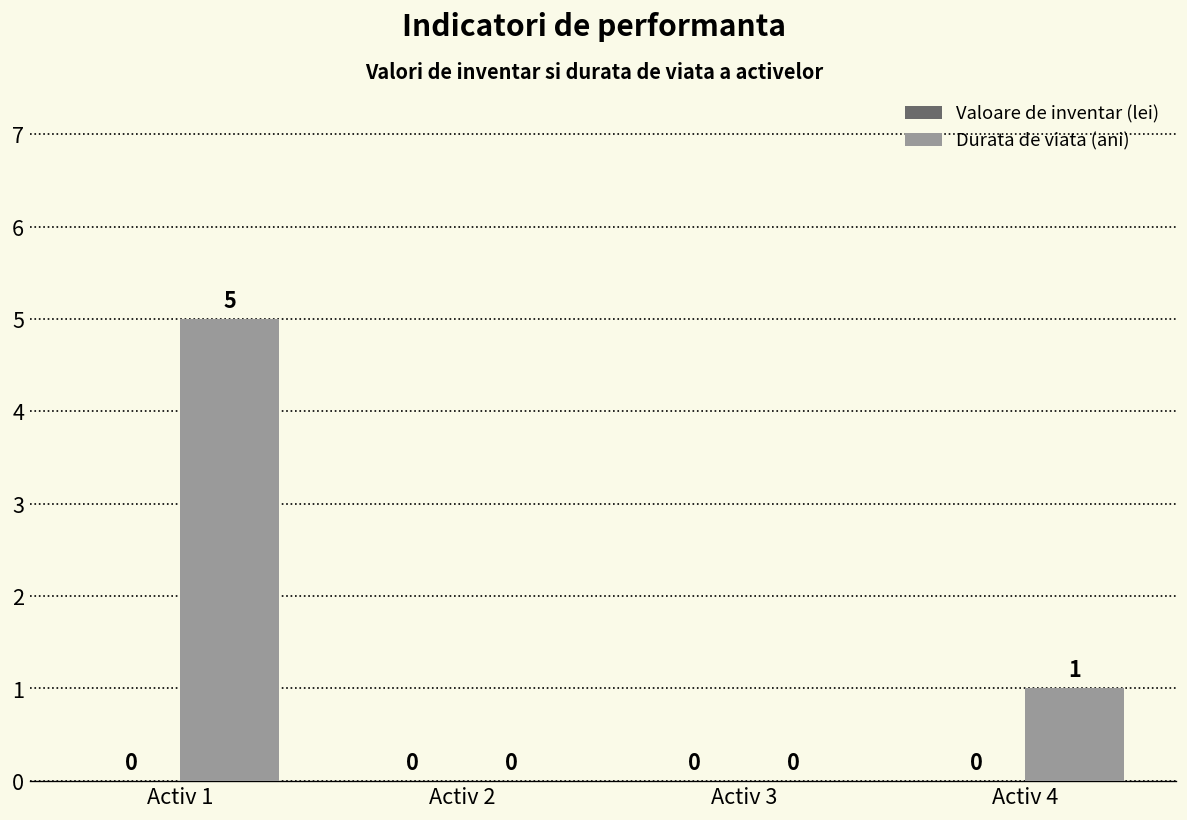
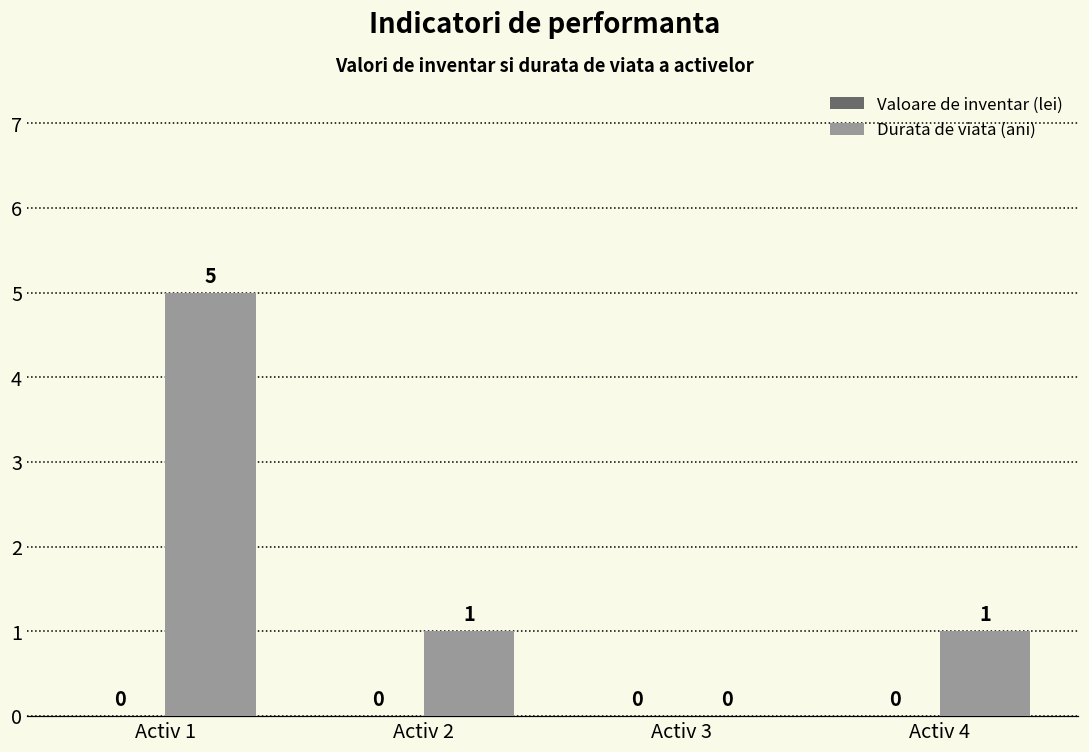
  {
    "Valoare de inventar (lei)": {
      "Activ 1": 0,
      "Activ 2": 0,
      "Activ 3": 0,
      "Activ 4": 0
    },
    "Durata de viata (ani)": {
      "Activ 1": 5,
-     "Activ 2": 0,
+     "Activ 2": 1,
      "Activ 3": 0,
      "Activ 4": 1
    }
  }
